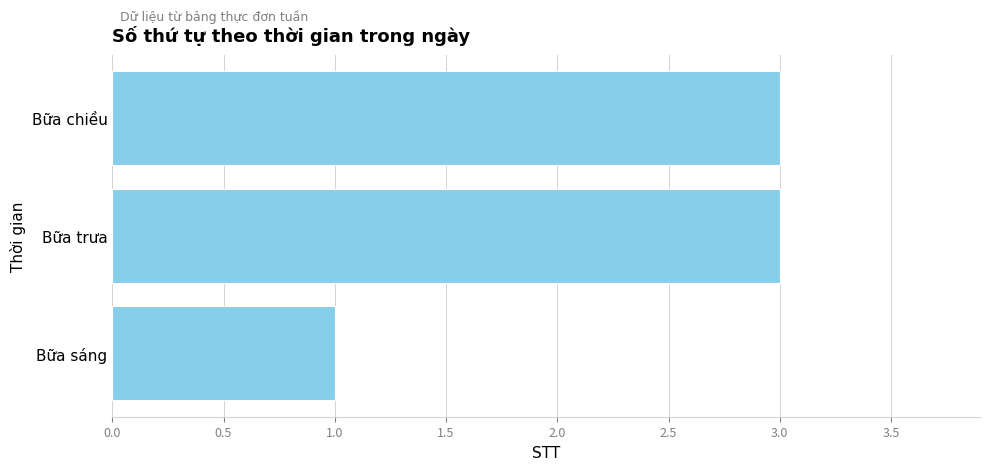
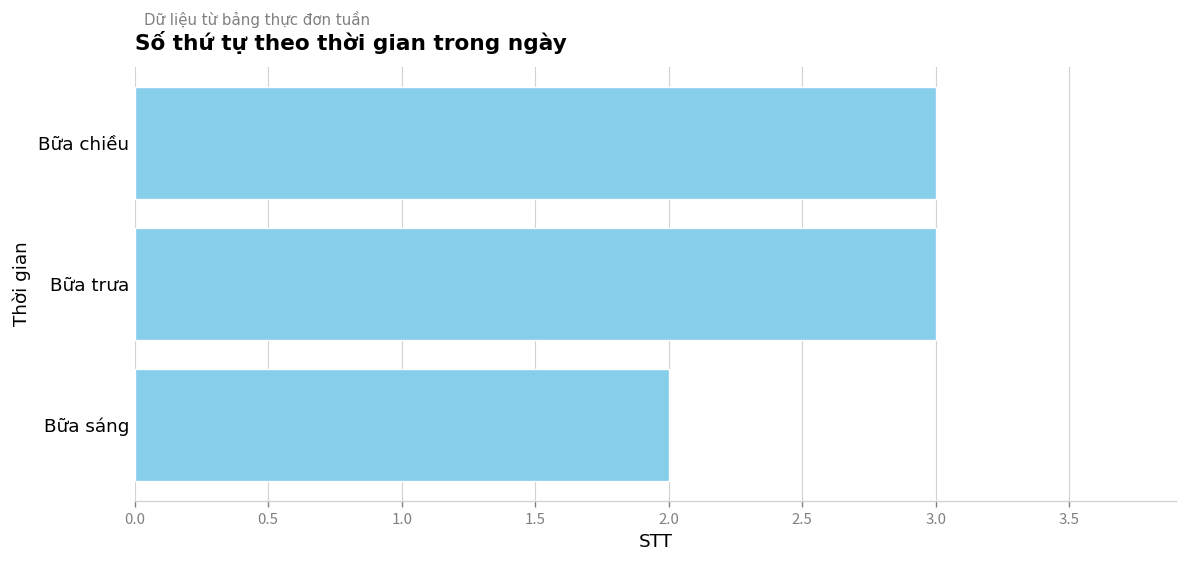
  {
    "Bữa chiều": 3,
    "Bữa trưa": 3,
-   "Bữa sáng": 1
+   "Bữa sáng": 2
  }
